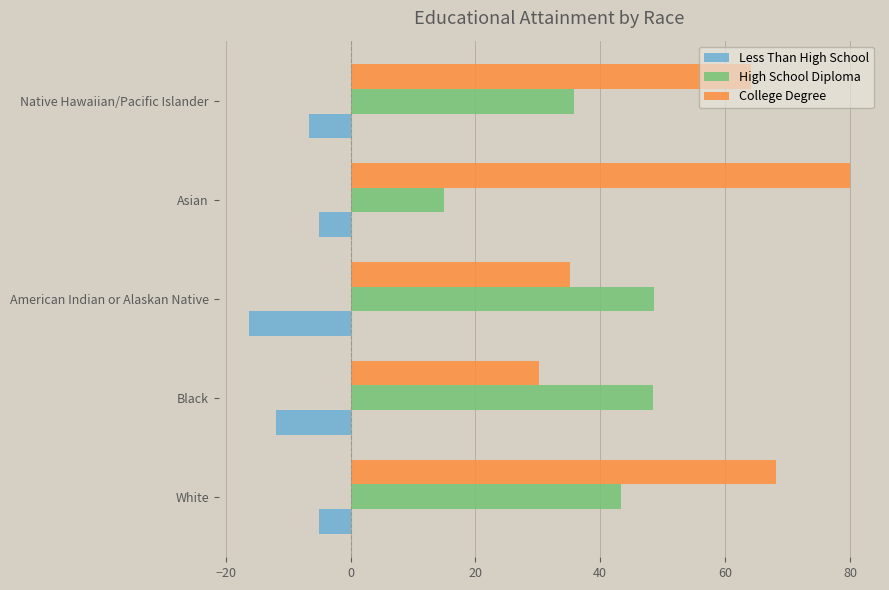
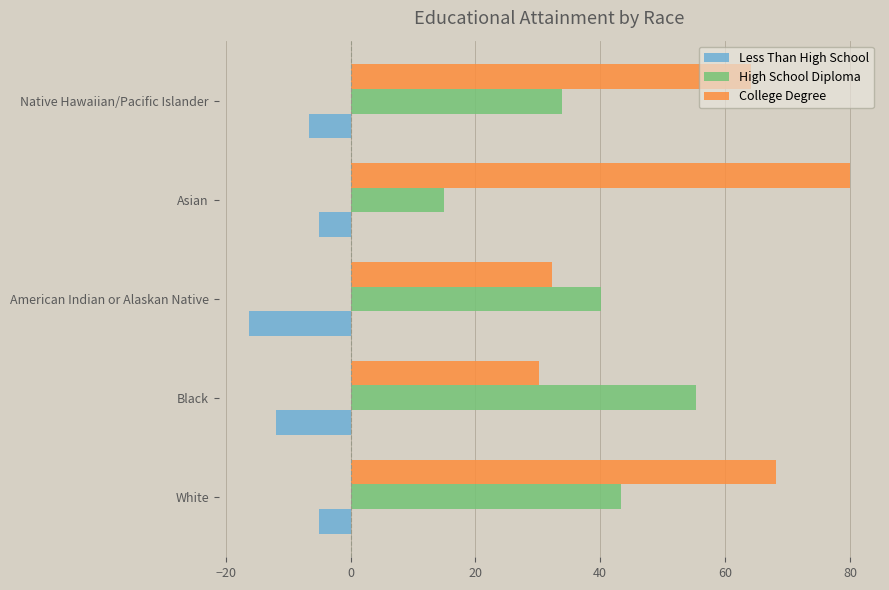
  {
    "Less Than High School": {
      "Native Hawaiian/Pacific Islander": -7,
      "Asian": -5,
      "American Indian or Alaskan Native": -16,
      "Black": -12,
      "White": -5
    },
    "High School Diploma": {
-     "Native Hawaiian/Pacific Islander": 36,
+     "Native Hawaiian/Pacific Islander": 34,
      "Asian": 15,
-     "American Indian or Alaskan Native": 49,
-     "Black": 49,
+     "American Indian or Alaskan Native": 40,
+     "Black": 55,
      "White": 43
    },
    "College Degree": {
      "Asian": 80,
-     "American Indian or Alaskan Native": 35,
+     "American Indian or Alaskan Native": 32,
      "Black": 30,
      "White": 68
    }
  }
